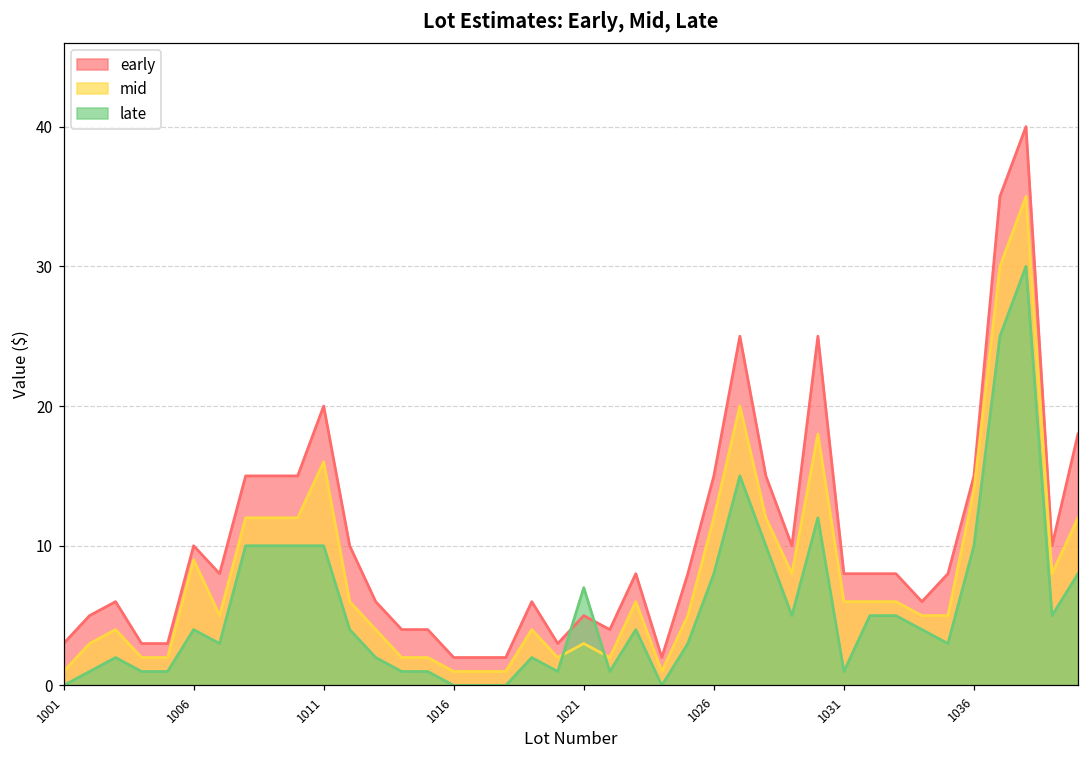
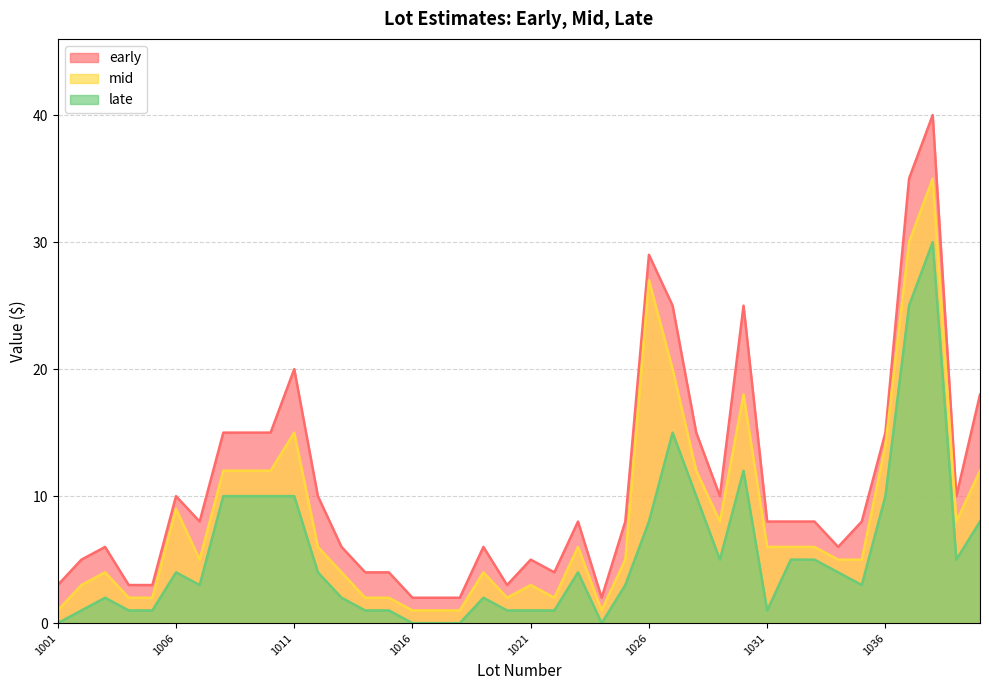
  {
    "early": {
      "1001": 3,
      "1006": 10,
      "1011": 20,
      "1016": 2,
      "1021": 5,
-     "1026": 15,
+     "1026": 29,
      "1031": 8,
      "1036": 15
    },
    "mid": {
      "1001": 1,
      "1006": 9,
-     "1011": 16,
+     "1011": 15,
      "1016": 1,
      "1021": 3,
-     "1026": 12,
+     "1026": 27,
      "1031": 6,
      "1036": 14
    },
    "late": {
      "1001": 0,
      "1006": 4,
      "1011": 10,
      "1016": 0,
-     "1021": 7,
+     "1021": 1,
      "1026": 8,
      "1031": 1,
      "1036": 10
    }
  }
